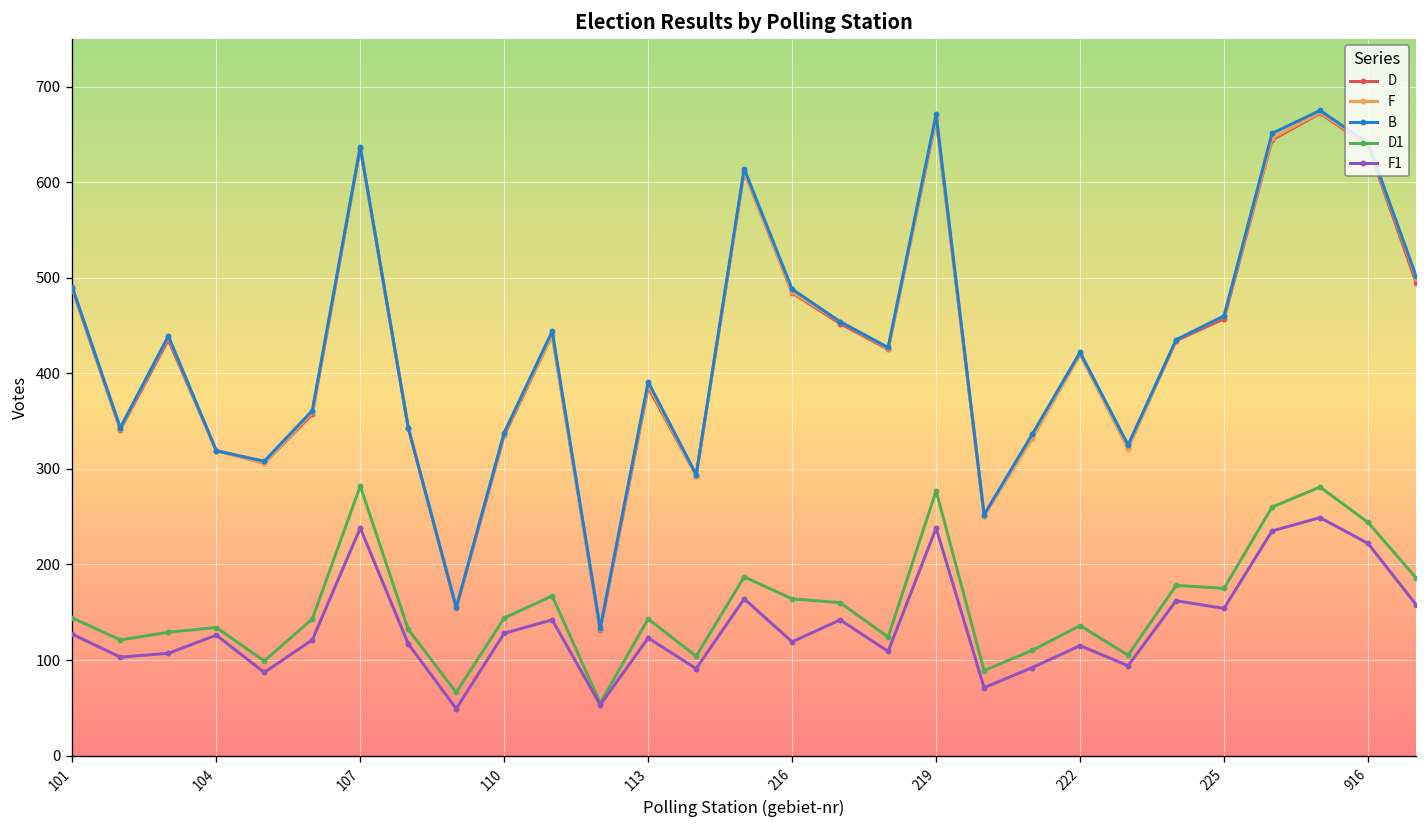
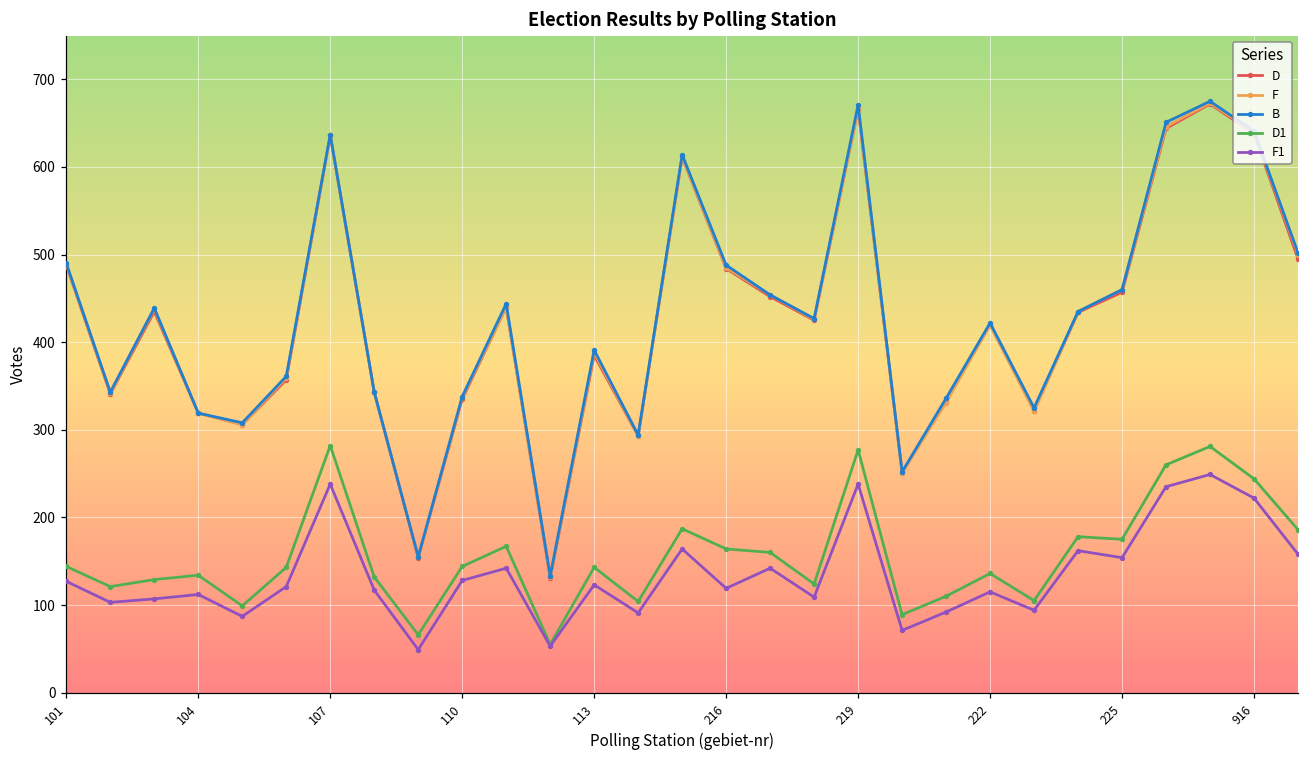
  {
    "B": {
      "219": 670
    },
    "D1": {
      "101": 140,
      "104": 130,
      "107": 280,
      "110": 140,
      "113": 140,
      "216": 160,
      "219": 280,
      "222": 140,
      "225": 180,
      "916": 240
    },
    "F1": {
      "101": 130,
-     "104": 130,
+     "104": 110,
      "107": 240,
      "110": 130,
      "113": 120,
      "216": 120,
      "219": 240,
      "222": 120,
      "225": 150,
      "916": 220
    }
  }
